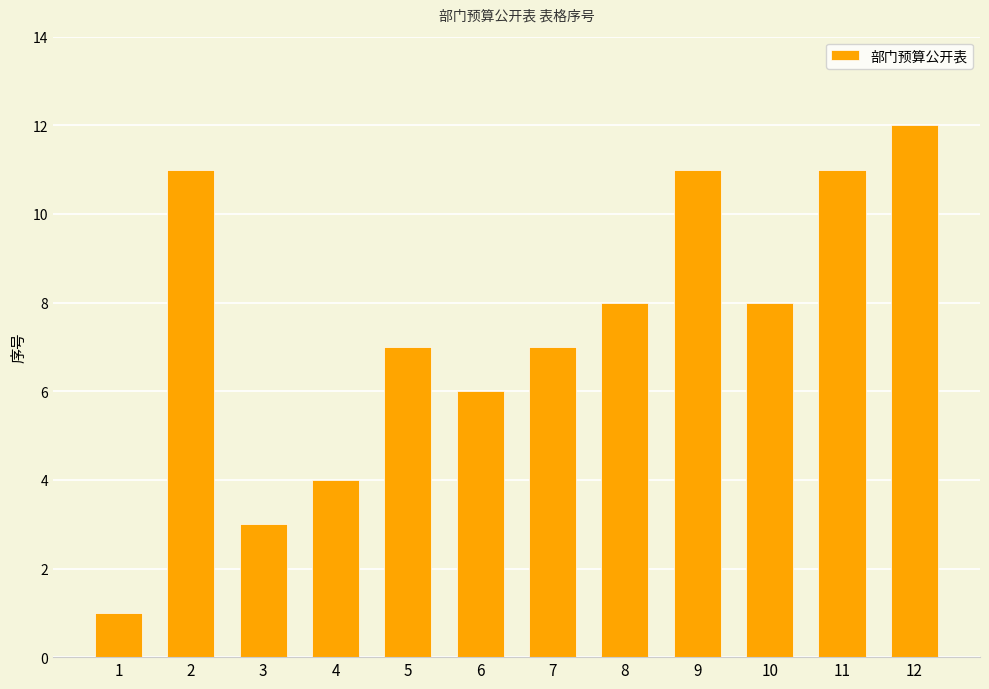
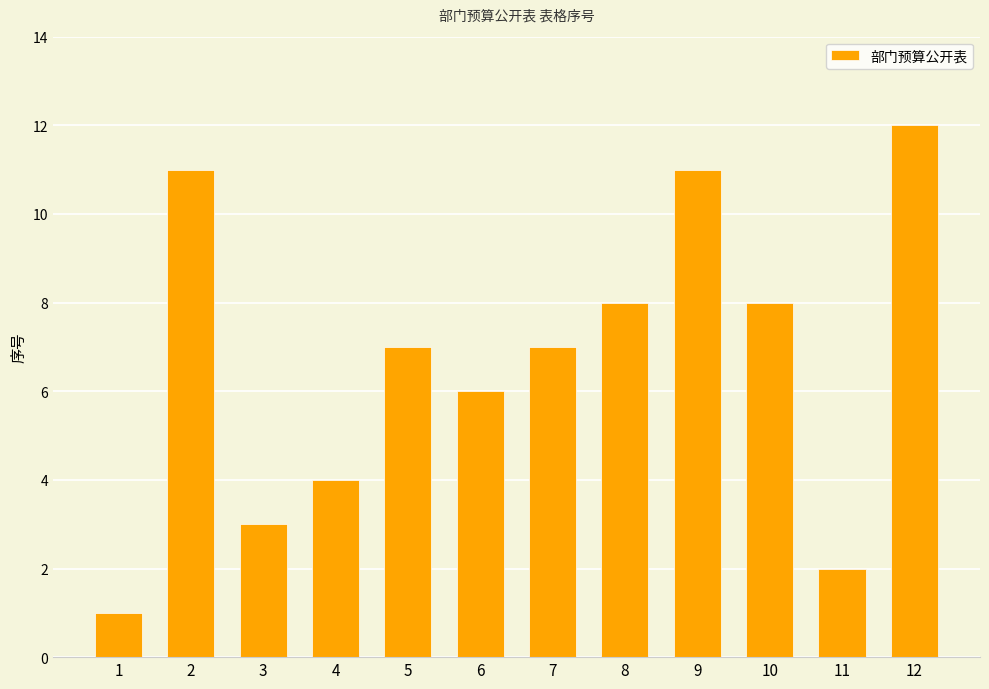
  {
    "1": 1,
    "2": 11,
    "3": 3,
    "4": 4,
    "5": 7,
    "6": 6,
    "7": 7,
    "8": 8,
    "9": 11,
    "10": 8,
-   "11": 11,
+   "11": 2,
    "12": 12
  }
